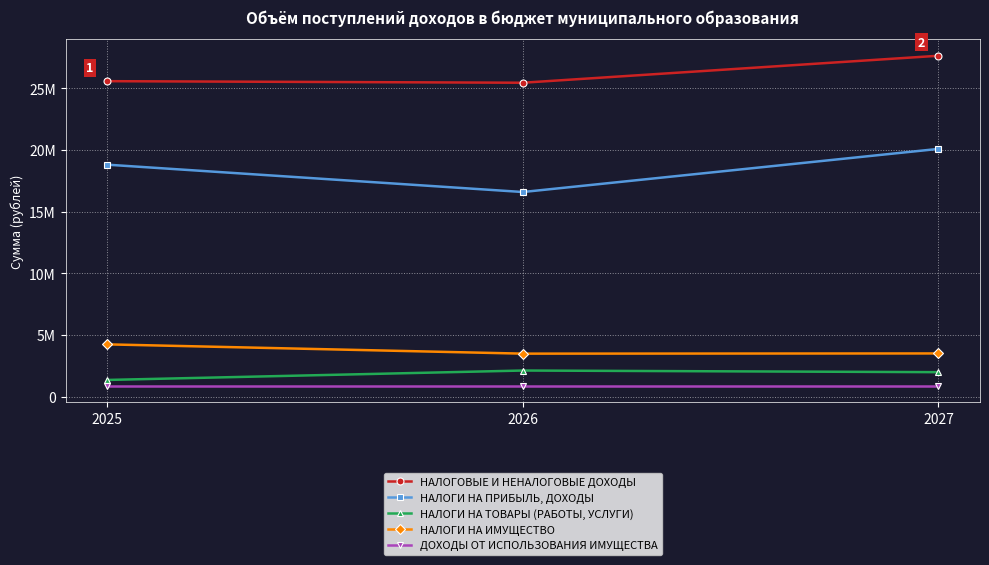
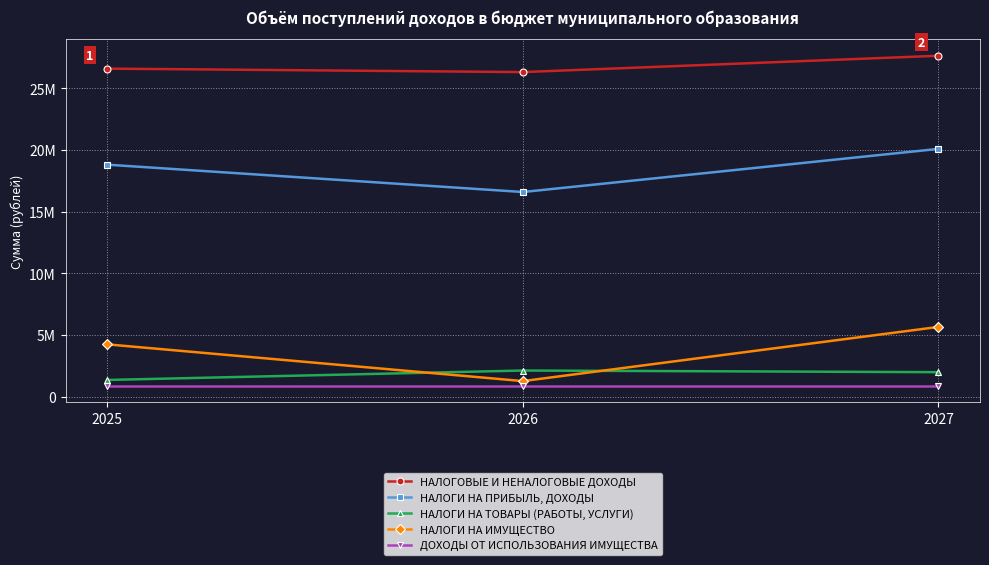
  {
    "НАЛОГОВЫЕ И НЕНАЛОГОВЫЕ ДОХОДЫ": {
-     "2025": "25.6М",
-     "2026": "25.4М"
+     "2025": "26.6М",
+     "2026": "26.3М"
    },
    "НАЛОГИ НА ПРИБЫЛЬ, ДОХОДЫ": {
      "2025": "18.8М",
      "2026": "16.6М",
      "2027": "20.1М"
    },
    "НАЛОГИ НА ТОВАРЫ (РАБОТЫ, УСЛУГИ)": {
      "2025": "1.4М",
      "2026": "2.1М",
      "2027": "2.0М"
    },
    "НАЛОГИ НА ИМУЩЕСТВО": {
      "2025": "4.2М",
-     "2026": "3.5М",
-     "2027": "3.5М"
+     "2026": "1.3М",
+     "2027": "5.7М"
    },
    "ДОХОДЫ ОТ ИСПОЛЬЗОВАНИЯ ИМУЩЕСТВА": {
      "2025": "0.9М",
      "2026": "0.9М",
      "2027": "0.9М"
    }
  }
